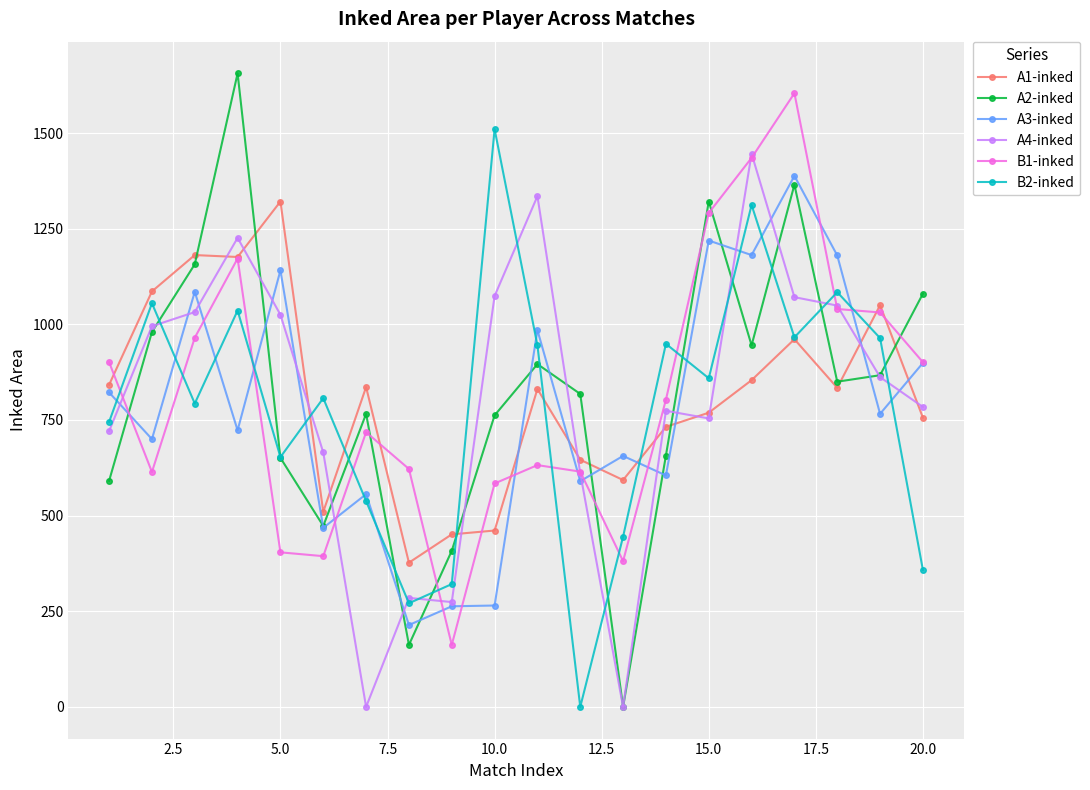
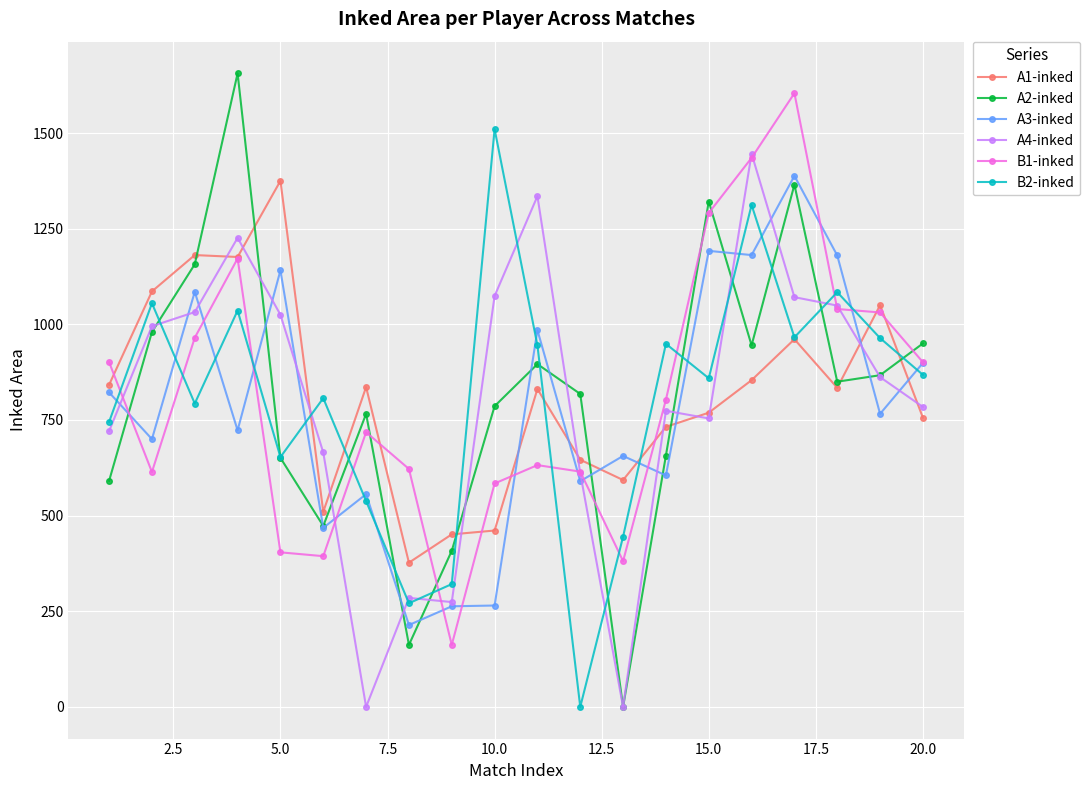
  {
    "A1-inked": {
-     "5.0": 1320,
+     "5.0": 1380,
      "10.0": 460,
      "15.0": 770,
      "20.0": 760
    },
    "A2-inked": {
-     "10.0": 760,
+     "10.0": 790,
      "15.0": 1320,
-     "20.0": 1080
+     "20.0": 950
    },
    "A3-inked": {
      "5.0": 1140,
      "10.0": 270,
-     "15.0": 1220
+     "15.0": 1190
    },
    "B2-inked": {
      "10.0": 1510,
      "15.0": 860,
-     "20.0": 360
+     "20.0": 870
    }
  }
